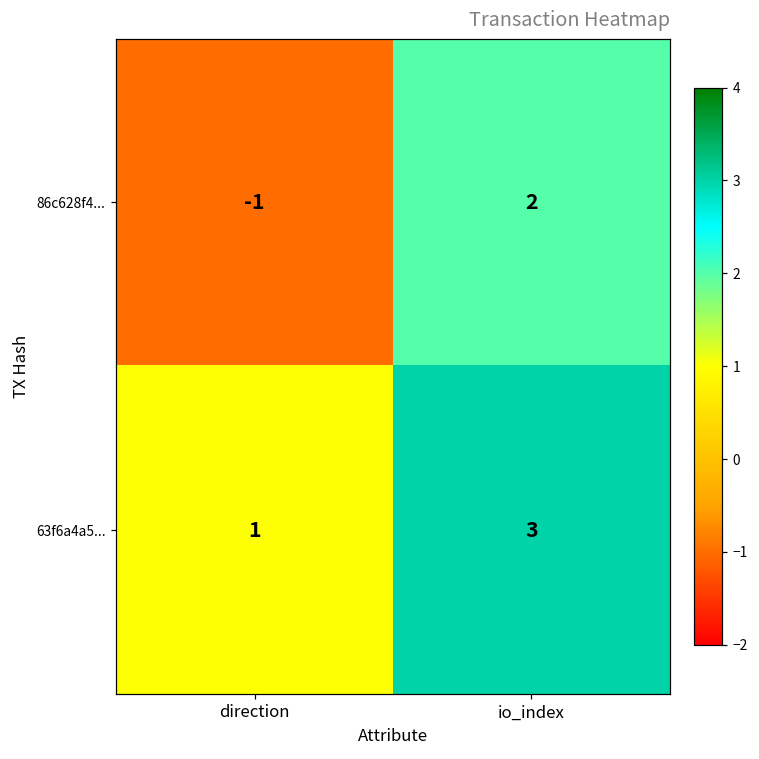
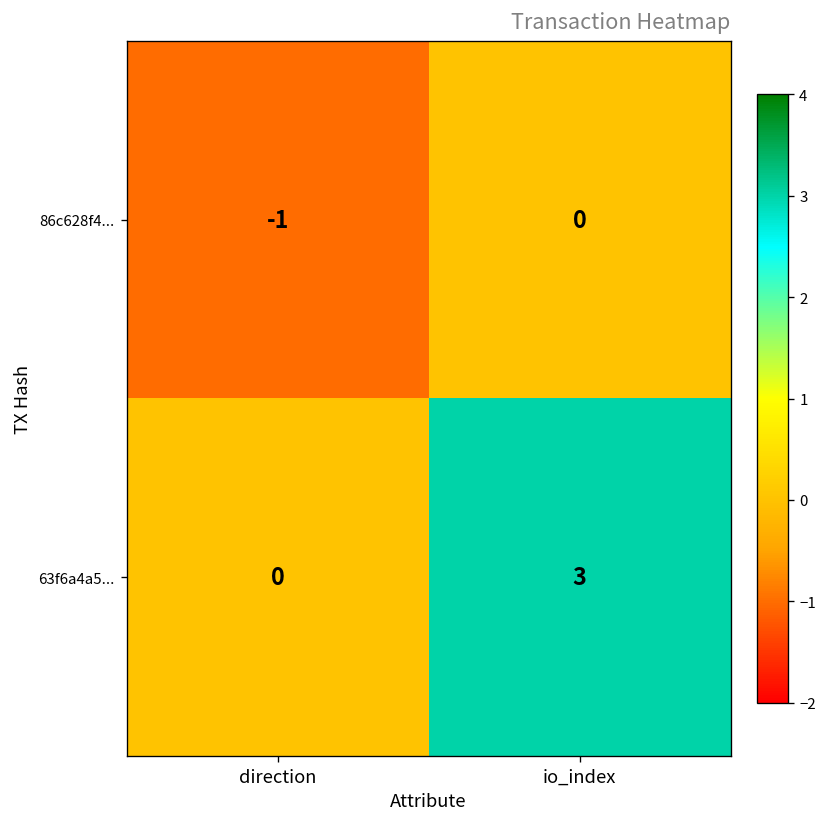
  {
    "86c628f4...": {
      "direction": -1,
-     "io_index": 2
+     "io_index": 0
    },
    "63f6a4a5...": {
-     "direction": 1,
+     "direction": 0,
      "io_index": 3
    }
  }
